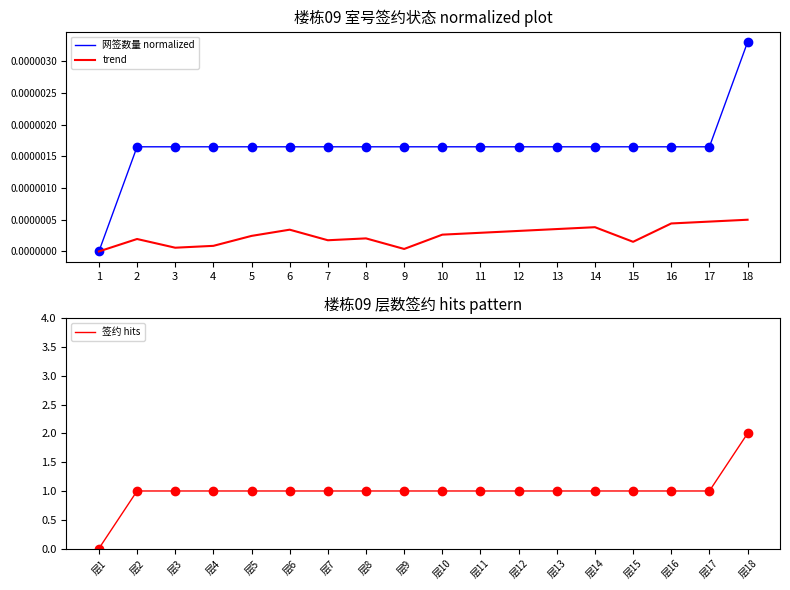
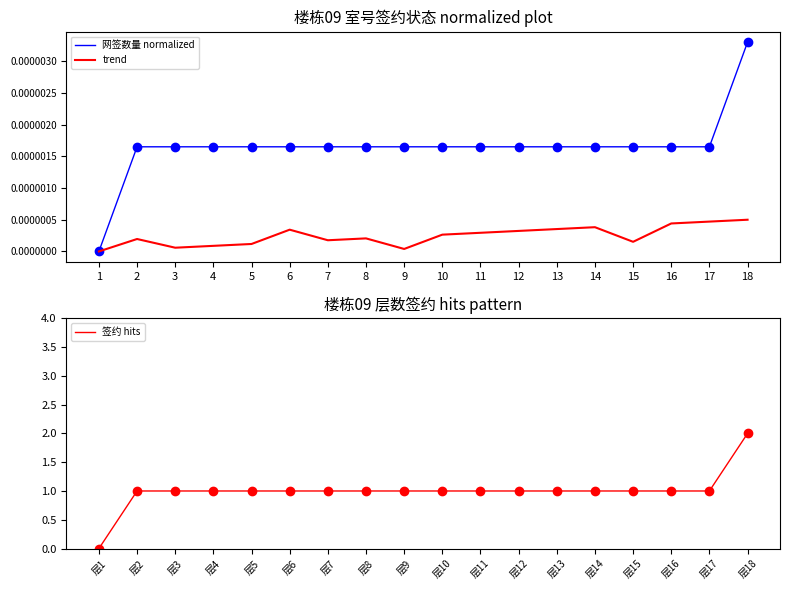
  {
    "楼栋09 室号签约状态 normalized plot": {
      "网签数量 normalized": {
        "2": 0.0000017,
        "3": 0.0000017,
        "4": 0.0000017,
        "5": 0.0000017,
        "6": 0.0000017,
        "7": 0.0000017,
        "8": 0.0000017,
        "9": 0.0000017,
        "10": 0.0000017,
        "11": 0.0000017,
        "12": 0.0000017,
        "13": 0.0000017,
        "14": 0.0000017,
        "15": 0.0000017,
        "16": 0.0000017,
        "17": 0.0000017,
        "18": 0.0000033
      },
      "trend": {
        "2": 0.0000002,
        "3": 0.0000001,
        "4": 0.0000001,
-       "5": 0.0000002,
+       "5": 0.0000001,
        "6": 0.0000003,
        "7": 0.0000002,
        "8": 0.0000002,
        "9": 0.0000000,
        "10": 0.0000003,
        "11": 0.0000003,
        "12": 0.0000003,
        "13": 0.0000004,
        "14": 0.0000004,
        "15": 0.0000002,
        "16": 0.0000004,
        "17": 0.0000005,
        "18": 0.0000005
      }
    },
    "楼栋09 层数签约 hits pattern": {
      "层1": 0.0,
      "层2": 1.0,
      "层3": 1.0,
      "层4": 1.0,
      "层5": 1.0,
      "层6": 1.0,
      "层7": 1.0,
      "层8": 1.0,
      "层9": 1.0,
      "层10": 1.0,
      "层11": 1.0,
      "层12": 1.0,
      "层13": 1.0,
      "层14": 1.0,
      "层15": 1.0,
      "层16": 1.0,
      "层17": 1.0,
      "层18": 2.0
    }
  }
